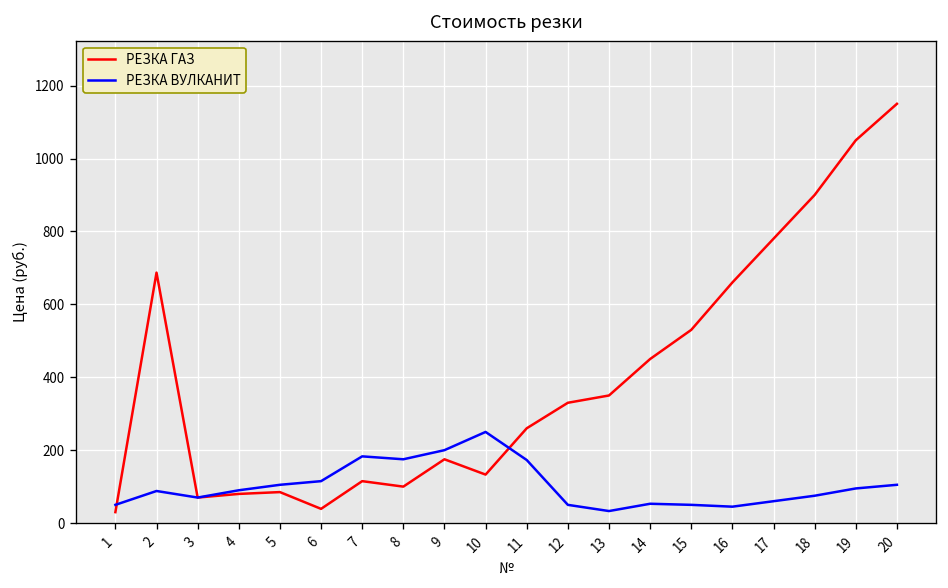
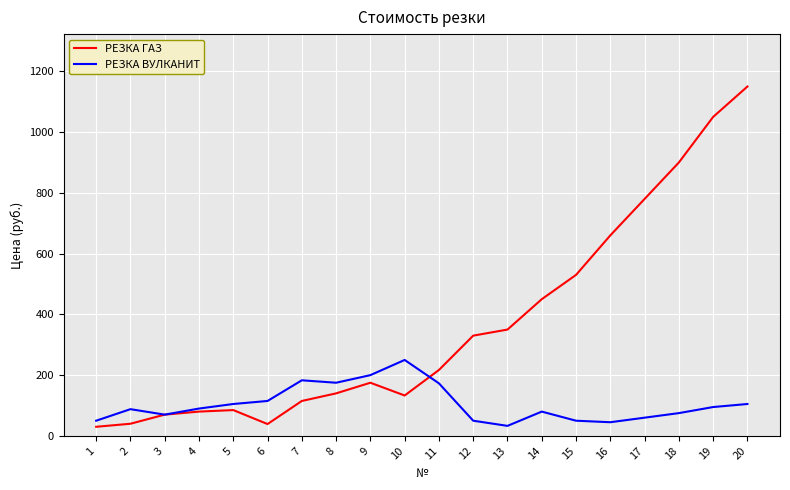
  {
    "РЕЗКА ГАЗ": {
      "1": 30,
-     "2": 690,
+     "2": 40,
      "4": 80,
      "5": 90,
      "6": 40,
      "7": 120,
-     "8": 100,
+     "8": 140,
      "9": 180,
      "10": 130,
-     "11": 260,
+     "11": 220,
      "12": 330,
      "13": 350,
      "14": 450,
      "15": 530,
      "16": 660,
      "17": 780,
      "18": 900,
      "19": 1050,
      "20": 1150
    },
    "РЕЗКА ВУЛКАНИТ": {
      "1": 50,
      "2": 90,
      "4": 90,
      "5": 110,
      "6": 120,
      "7": 180,
      "8": 180,
      "9": 200,
      "10": 250,
      "11": 170,
      "12": 50,
      "13": 30,
-     "14": 50,
+     "14": 80,
      "15": 50,
      "16": 50,
      "17": 60,
      "18": 80,
      "19": 100,
      "20": 110
    }
  }
